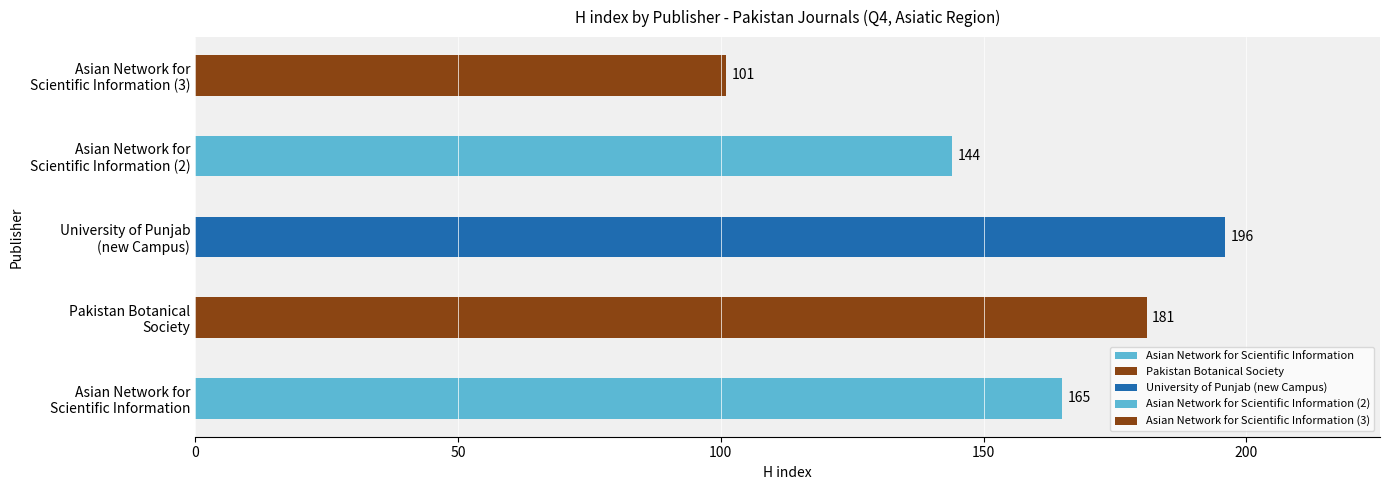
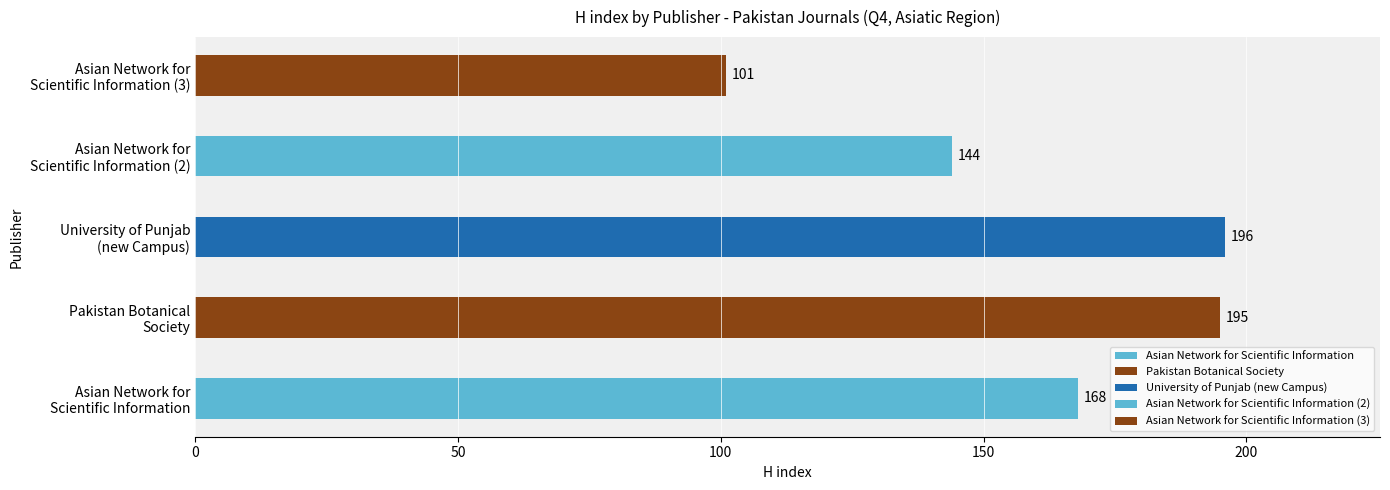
  {
    "Asian Network for Scientific Information (3)": 101,
    "Asian Network for Scientific Information (2)": 144,
    "University of Punjab (new Campus)": 196,
-   "Pakistan Botanical Society": 181,
-   "Asian Network for Scientific Information": 165
+   "Pakistan Botanical Society": 195,
+   "Asian Network for Scientific Information": 168
  }
